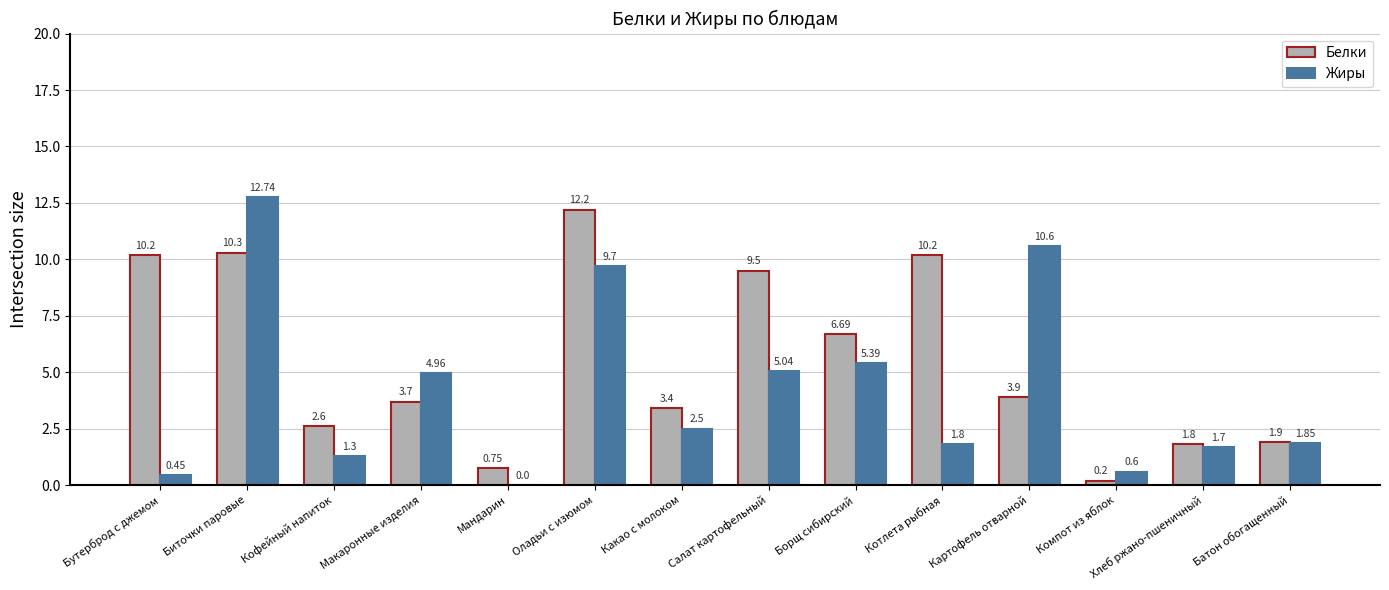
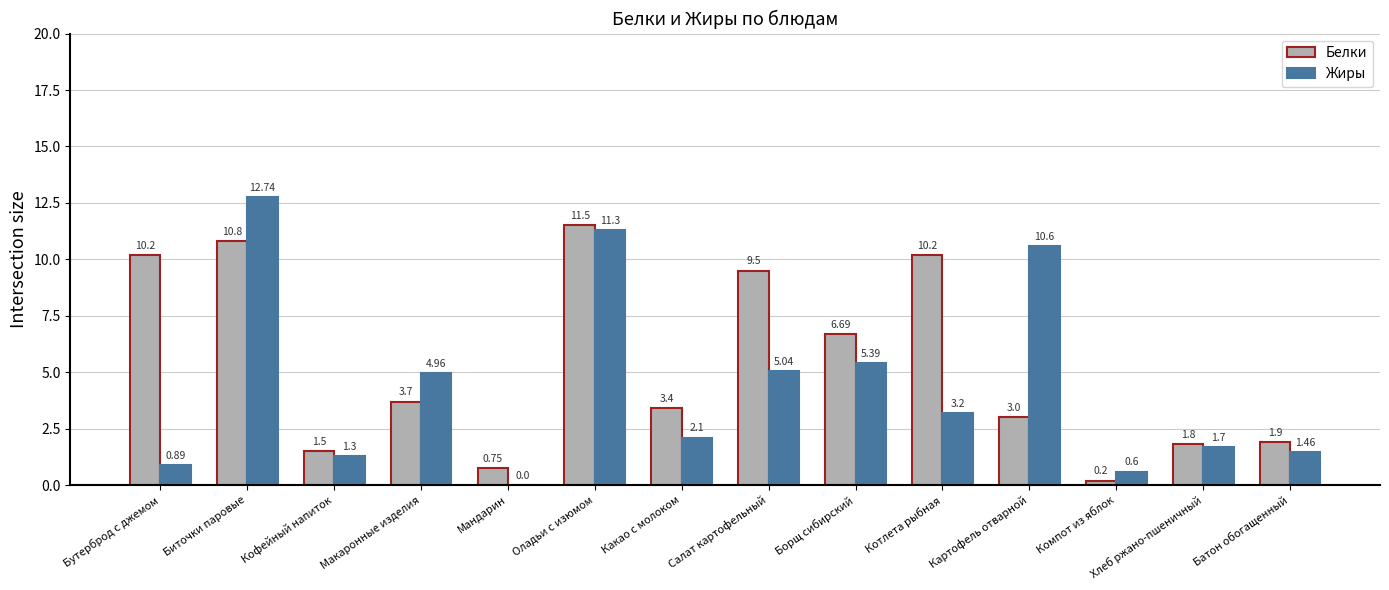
  {
    "Белки": {
      "Бутерброд с джемом": 10.2,
-     "Биточки паровые": 10.3,
-     "Кофейный напиток": 2.6,
+     "Биточки паровые": 10.8,
+     "Кофейный напиток": 1.5,
      "Макаронные изделия": 3.7,
      "Мандарин": 0.75,
-     "Оладьи с изюмом": 12.2,
+     "Оладьи с изюмом": 11.5,
      "Какао с молоком": 3.4,
      "Салат картофельный": 9.5,
      "Борщ сибирский": 6.69,
      "Котлета рыбная": 10.2,
-     "Картофель отварной": 3.9,
+     "Картофель отварной": 3.0,
      "Компот из яблок": 0.2,
      "Хлеб ржано-пшеничный": 1.8,
      "Батон обогащенный": 1.9
    },
    "Жиры": {
-     "Бутерброд с джемом": 0.45,
+     "Бутерброд с джемом": 0.89,
      "Биточки паровые": 12.74,
      "Кофейный напиток": 1.3,
      "Макаронные изделия": 4.96,
      "Мандарин": 0.0,
-     "Оладьи с изюмом": 9.7,
-     "Какао с молоком": 2.5,
+     "Оладьи с изюмом": 11.3,
+     "Какао с молоком": 2.1,
      "Салат картофельный": 5.04,
      "Борщ сибирский": 5.39,
-     "Котлета рыбная": 1.8,
+     "Котлета рыбная": 3.2,
      "Картофель отварной": 10.6,
      "Компот из яблок": 0.6,
      "Хлеб ржано-пшеничный": 1.7,
-     "Батон обогащенный": 1.85
+     "Батон обогащенный": 1.46
    }
  }
